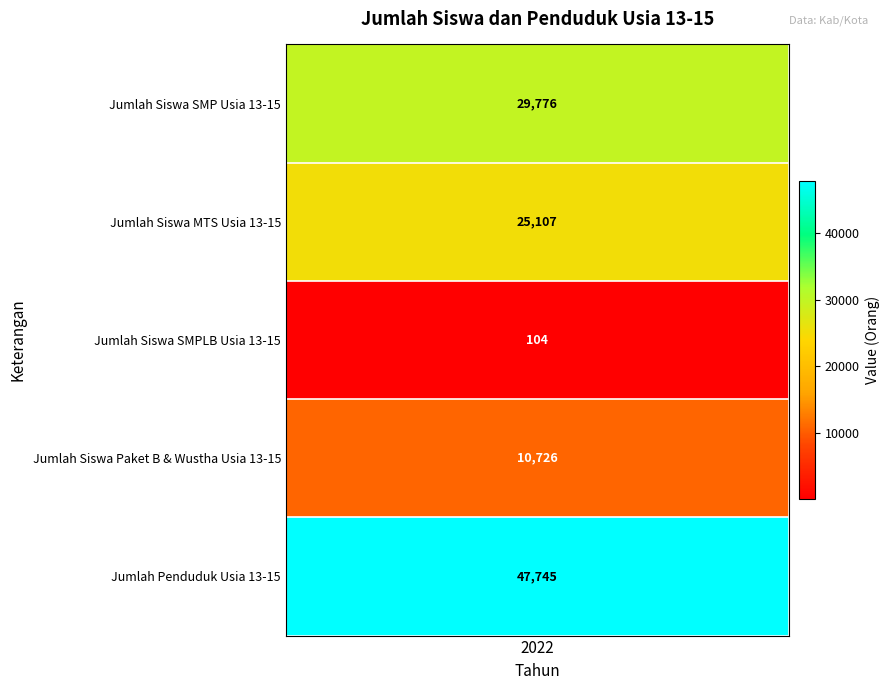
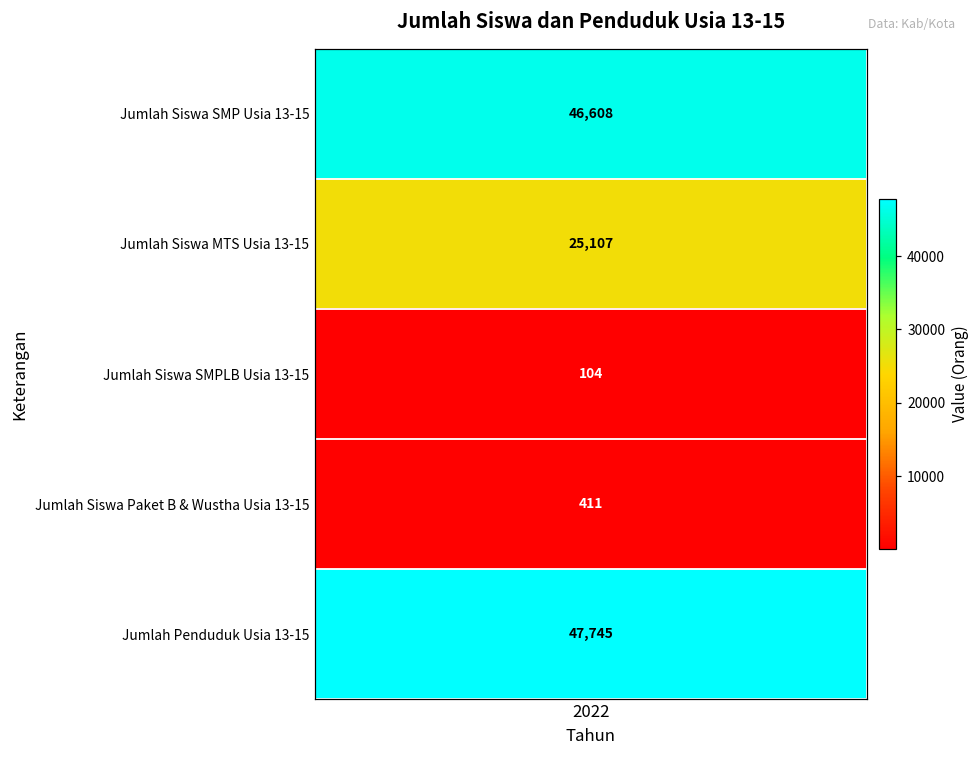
  {
    "Jumlah Siswa SMP Usia 13-15": {
-     "2022": "29,776"
+     "2022": "46,608"
    },
    "Jumlah Siswa MTS Usia 13-15": {
      "2022": "25,107"
    },
    "Jumlah Siswa SMPLB Usia 13-15": {
      "2022": "104"
    },
    "Jumlah Siswa Paket B & Wustha Usia 13-15": {
-     "2022": "10,726"
+     "2022": "411"
    },
    "Jumlah Penduduk Usia 13-15": {
      "2022": "47,745"
    }
  }
